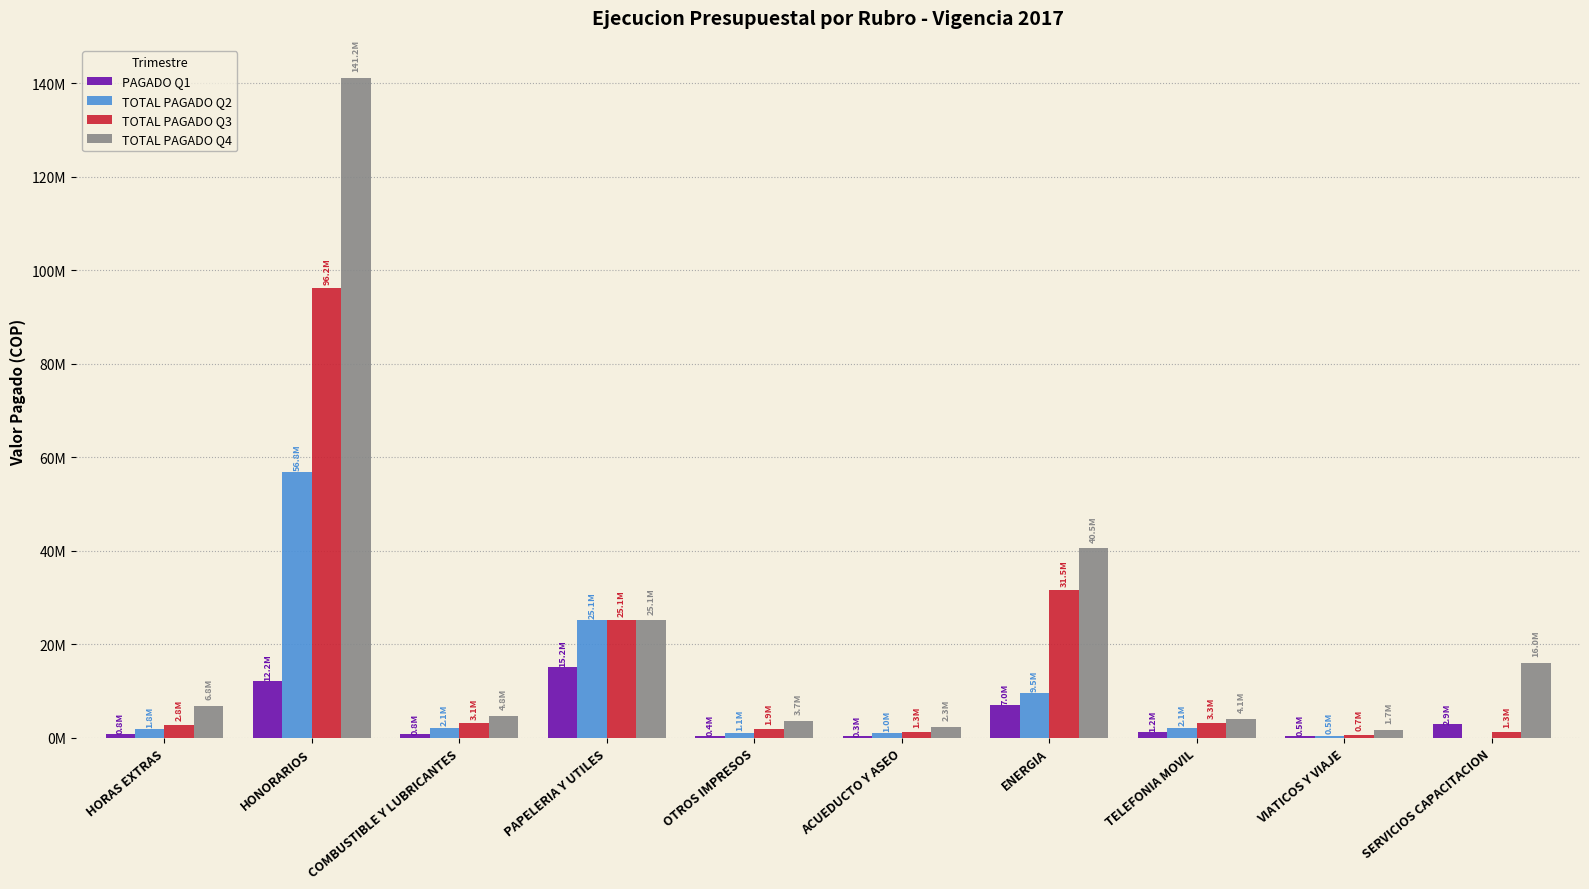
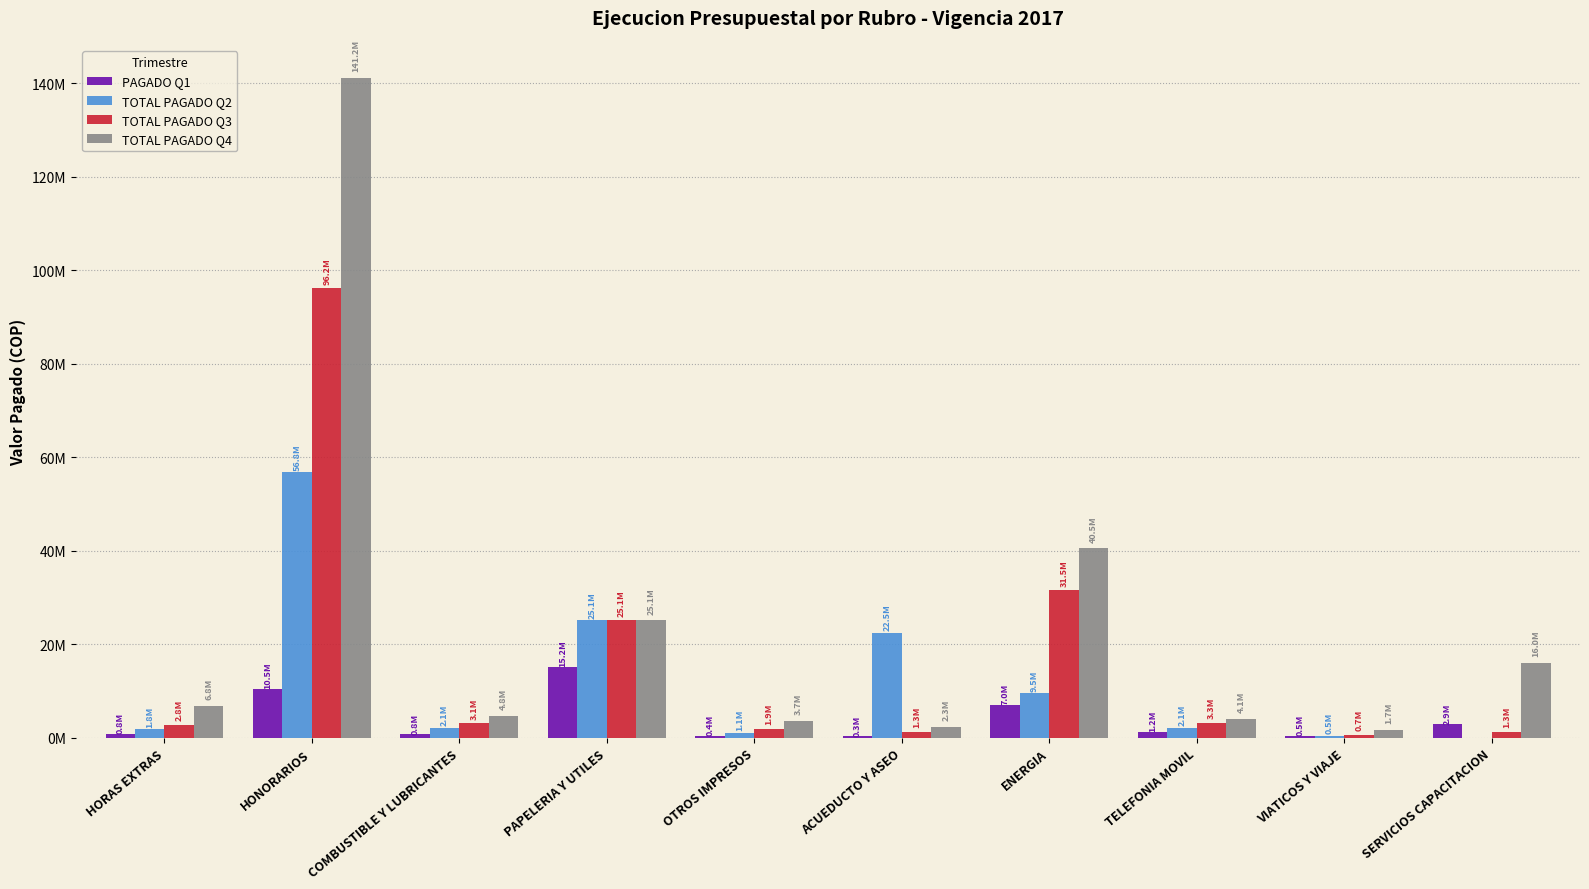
  {
    "PAGADO Q1": {
      "HORAS EXTRAS": "0.8M",
-     "HONORARIOS": "12.2M",
+     "HONORARIOS": "10.5M",
      "COMBUSTIBLE Y LUBRICANTES": "0.8M",
      "PAPELERIA Y UTILES": "15.2M",
      "OTROS IMPRESOS": "0.4M",
      "ACUEDUCTO Y ASEO": "0.3M",
      "ENERGIA": "7.0M",
      "TELEFONIA MOVIL": "1.2M",
      "VIATICOS Y VIAJE": "0.5M",
      "SERVICIOS CAPACITACION": "2.9M"
    },
    "TOTAL PAGADO Q2": {
      "HORAS EXTRAS": "1.8M",
      "HONORARIOS": "56.8M",
      "COMBUSTIBLE Y LUBRICANTES": "2.1M",
      "PAPELERIA Y UTILES": "25.1M",
      "OTROS IMPRESOS": "1.1M",
-     "ACUEDUCTO Y ASEO": "1.0M",
+     "ACUEDUCTO Y ASEO": "22.5M",
      "ENERGIA": "9.5M",
      "TELEFONIA MOVIL": "2.1M",
      "VIATICOS Y VIAJE": "0.5M"
    },
    "TOTAL PAGADO Q3": {
      "HORAS EXTRAS": "2.8M",
      "HONORARIOS": "96.2M",
      "COMBUSTIBLE Y LUBRICANTES": "3.1M",
      "PAPELERIA Y UTILES": "25.1M",
      "OTROS IMPRESOS": "1.9M",
      "ACUEDUCTO Y ASEO": "1.3M",
      "ENERGIA": "31.5M",
      "TELEFONIA MOVIL": "3.3M",
      "VIATICOS Y VIAJE": "0.7M",
      "SERVICIOS CAPACITACION": "1.3M"
    },
    "TOTAL PAGADO Q4": {
      "HORAS EXTRAS": "6.8M",
      "HONORARIOS": "141.2M",
      "COMBUSTIBLE Y LUBRICANTES": "4.8M",
      "PAPELERIA Y UTILES": "25.1M",
      "OTROS IMPRESOS": "3.7M",
      "ACUEDUCTO Y ASEO": "2.3M",
      "ENERGIA": "40.5M",
      "TELEFONIA MOVIL": "4.1M",
      "VIATICOS Y VIAJE": "1.7M",
      "SERVICIOS CAPACITACION": "16.0M"
    }
  }
